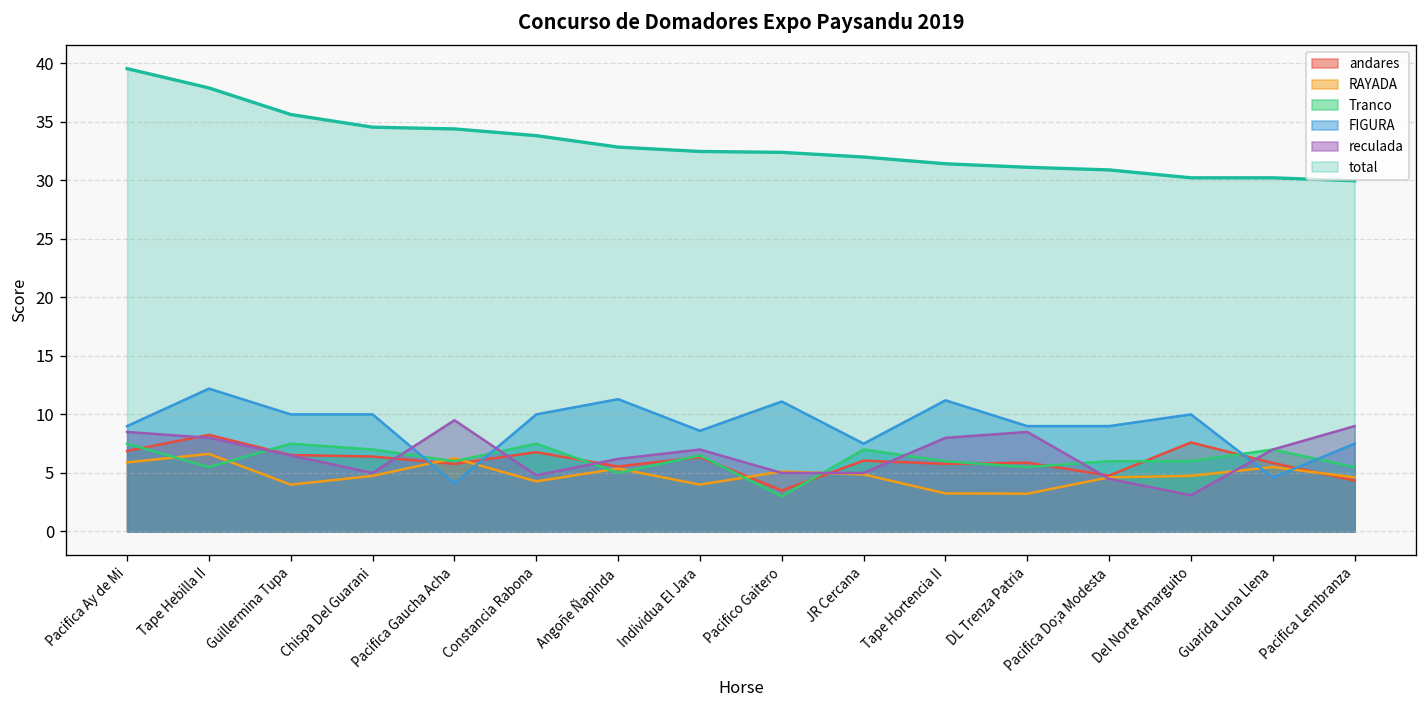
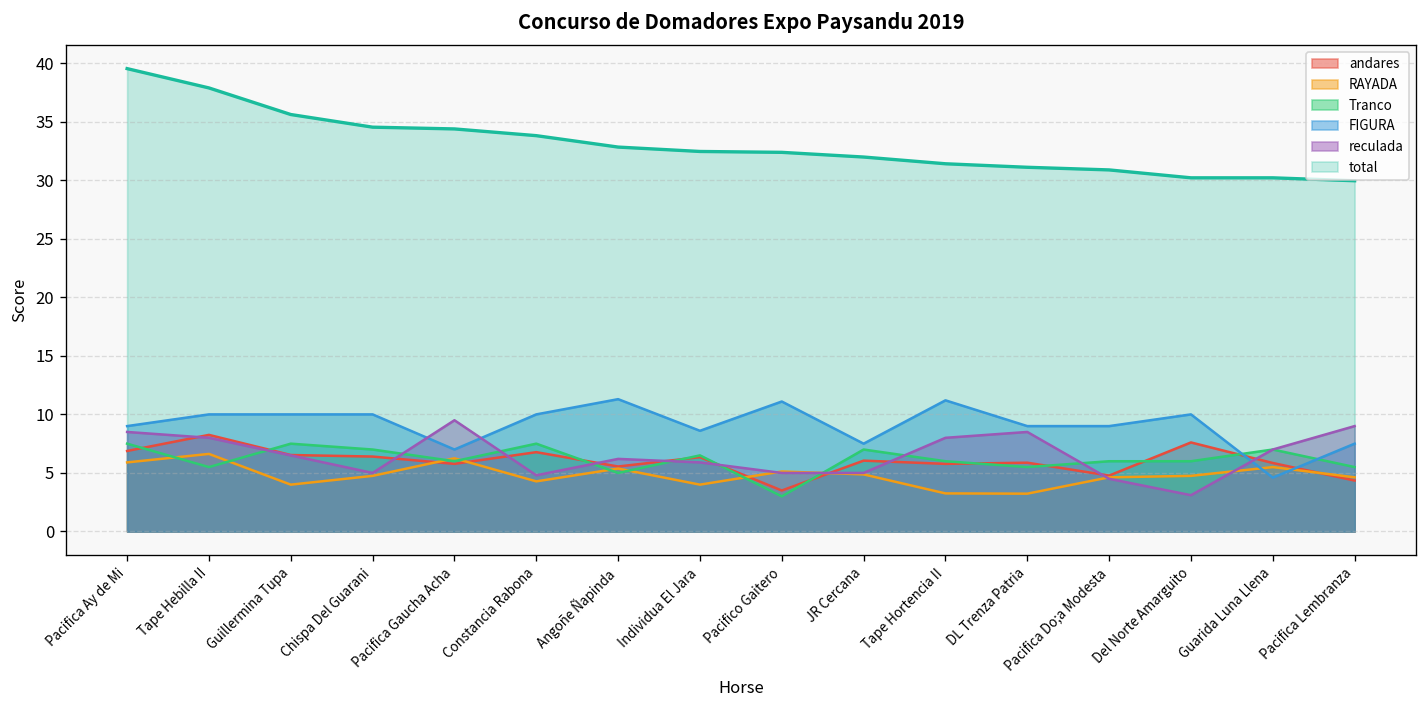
  {
    "andares": {
      "Pacifica Ay de Mi": 7,
      "Chispa Del Guarani": 6,
      "Constancia Rabona": 7,
      "Pacifico Gaitero": 4,
      "JR Cercana": 6,
      "DL Trenza Patria": 6,
      "Del Norte Amarguito": 8,
      "Guarida Luna Llena": 6,
      "Pacifica Lembranza": 4
    },
    "RAYADA": {
      "Pacifica Ay de Mi": 6,
      "Tape Hebilla II": 7,
      "Guillermina Tupa": 4,
      "Constancia Rabona": 4,
      "Individua El Jara": 4,
      "Tape Hortencia II": 3,
      "DL Trenza Patria": 3,
      "Del Norte Amarguito": 5,
      "Guarida Luna Llena": 6,
      "Pacifica Lembranza": 5
    },
    "FIGURA": {
      "Pacifica Ay de Mi": 9,
-     "Tape Hebilla II": 12,
+     "Tape Hebilla II": 10,
      "Guillermina Tupa": 10,
      "Chispa Del Guarani": 10,
-     "Pacifica Gaucha Acha": 4,
+     "Pacifica Gaucha Acha": 7,
      "Constancia Rabona": 10,
      "Angoñe Ñapinda": 11,
      "Individua El Jara": 9,
      "Pacifico Gaitero": 11,
      "JR Cercana": 8,
      "Tape Hortencia II": 11,
      "DL Trenza Patria": 9,
      "Pacifica Do;a Modesta": 9,
      "Del Norte Amarguito": 10,
      "Guarida Luna Llena": 5,
      "Pacifica Lembranza": 8
    },
    "reculada": {
      "Pacifica Ay de Mi": 9,
      "Pacifica Gaucha Acha": 10,
      "Constancia Rabona": 5,
      "Angoñe Ñapinda": 6,
-     "Individua El Jara": 7,
+     "Individua El Jara": 6,
      "Tape Hortencia II": 8,
      "DL Trenza Patria": 9,
      "Del Norte Amarguito": 3,
      "Pacifica Lembranza": 9
    }
  }
